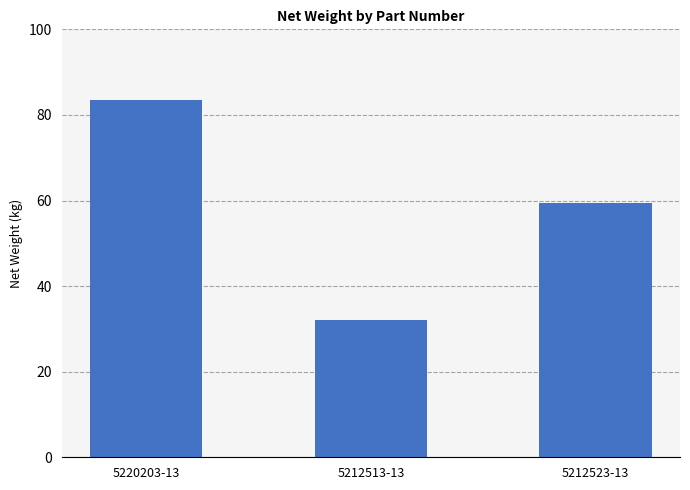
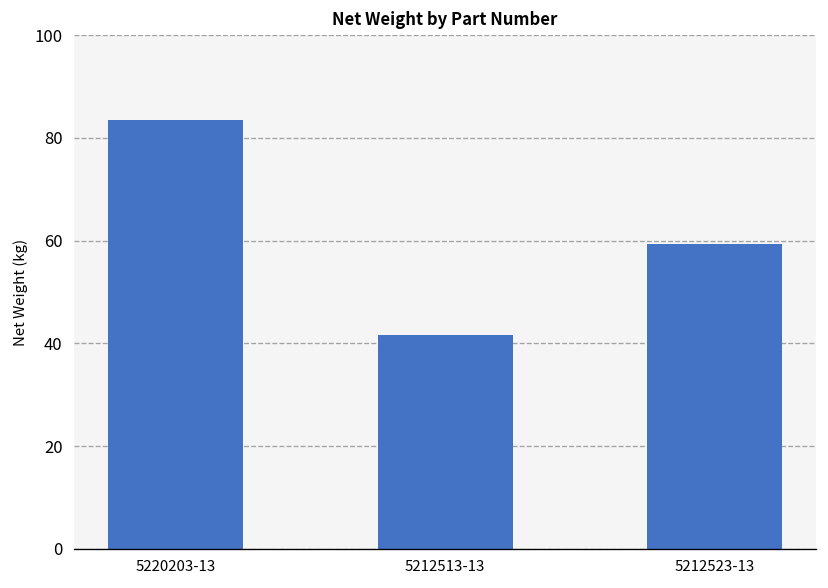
  {
    "5220203-13": 83,
-   "5212513-13": 32,
+   "5212513-13": 42,
    "5212523-13": 59
  }
